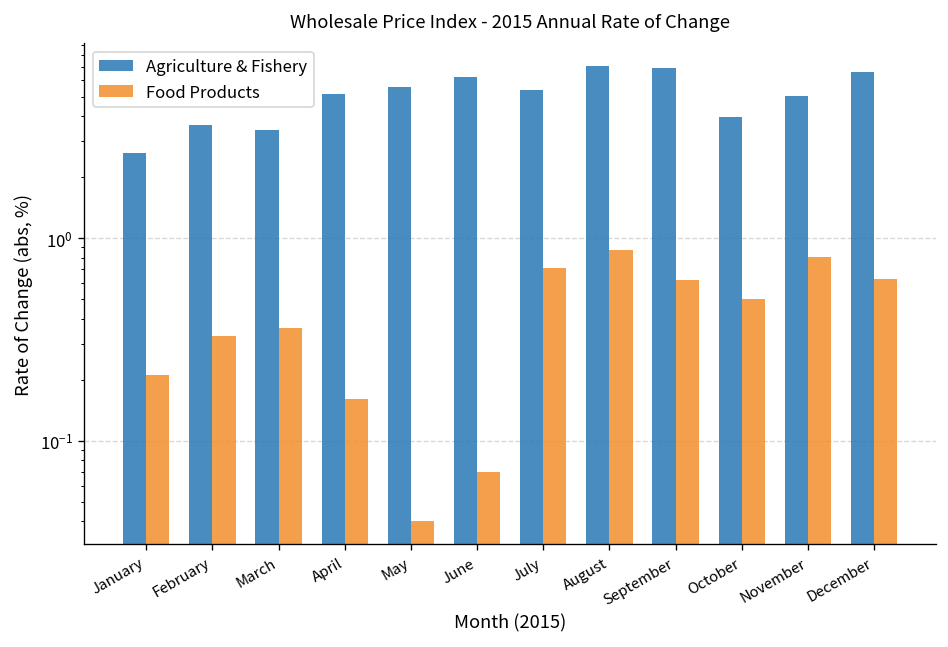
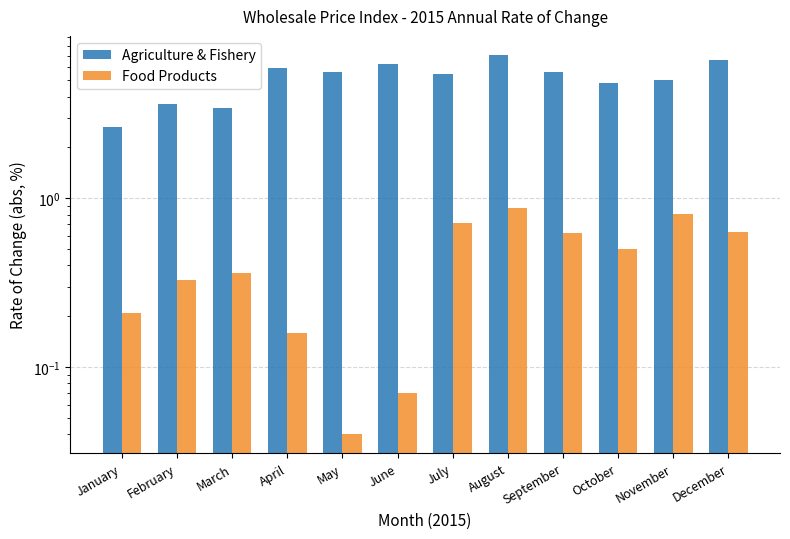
  {
    "Agriculture & Fishery": {
      "January": 2.6,
      "February": 3.6,
      "March": 3.4,
-     "April": 5.1,
+     "April": 5.9,
      "May": 5.6,
      "June": 6.2,
      "July": 5.4,
      "August": 7.1,
-     "September": 6.9,
-     "October": 4.0,
+     "September": 5.6,
+     "October": 4.8,
      "November": 5.1,
      "December": 6.6
    },
    "Food Products": {
      "January": 0.21,
      "February": 0.33,
      "March": 0.36,
      "April": 0.16,
      "May": 0.040,
      "June": 0.070,
      "July": 0.7,
      "August": 0.9,
      "September": 0.6,
      "October": 0.5,
      "November": 0.8,
      "December": 0.63
    }
  }
